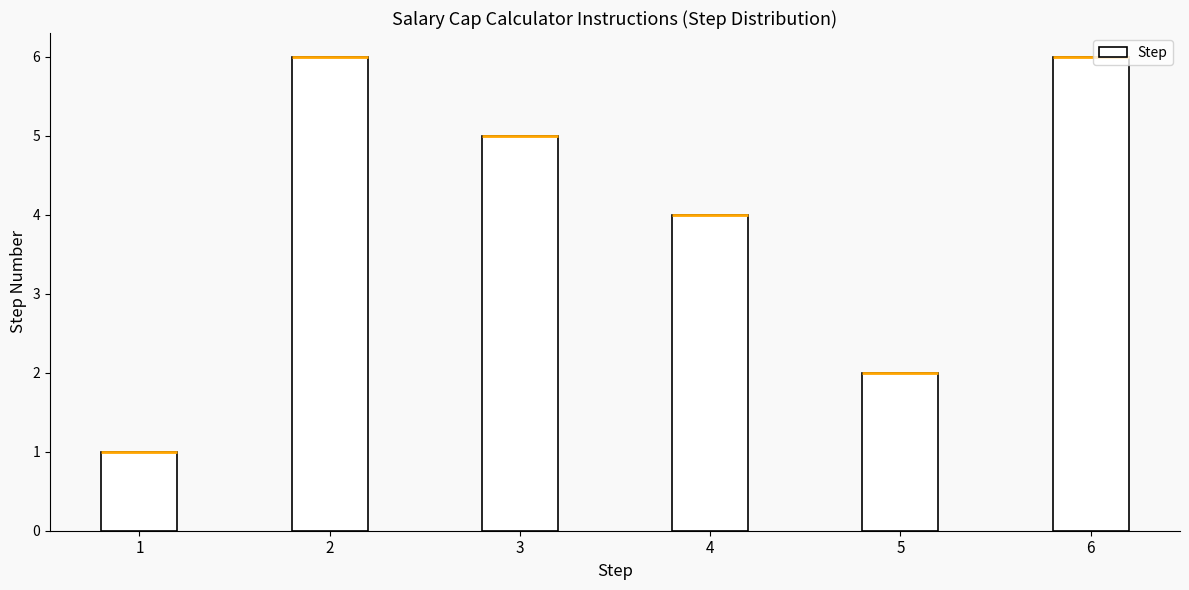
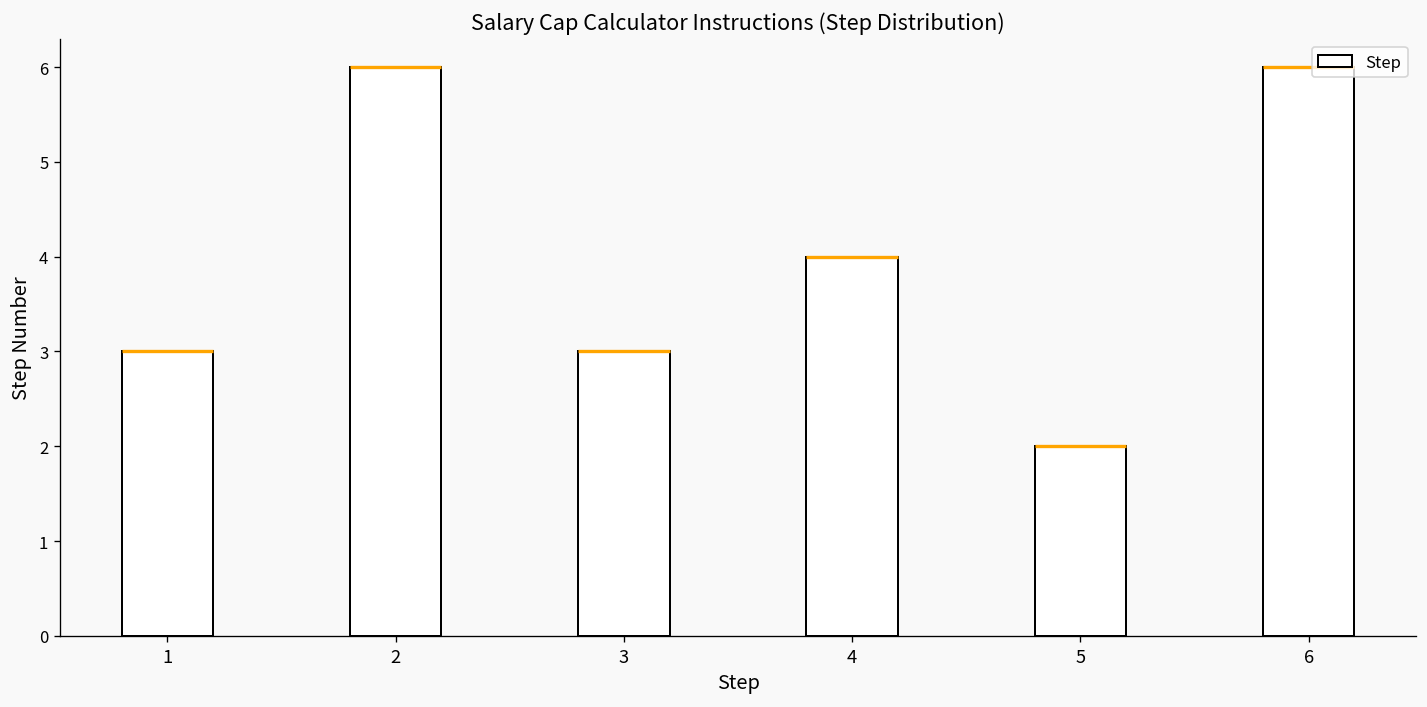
  {
-   "1": 1,
+   "1": 3,
    "2": 6,
-   "3": 5,
+   "3": 3,
    "4": 4,
    "5": 2,
    "6": 6
  }
